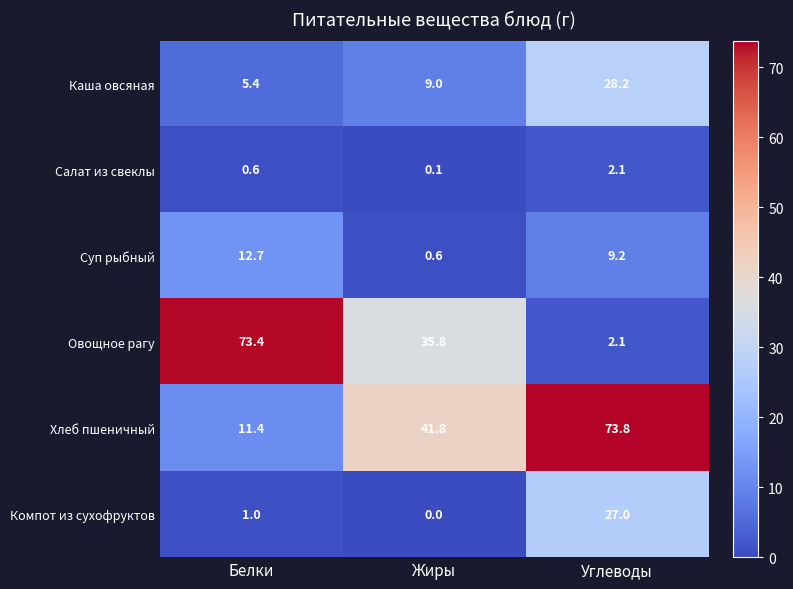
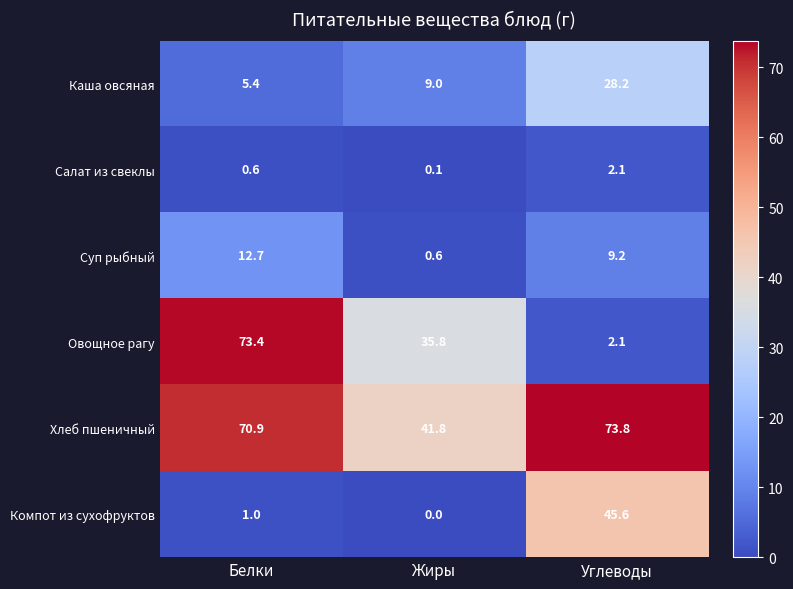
  {
    "Каша овсяная": {
      "Белки": 5.4,
      "Жиры": 9.0,
      "Углеводы": 28.2
    },
    "Салат из свеклы": {
      "Белки": 0.6,
      "Жиры": 0.1,
      "Углеводы": 2.1
    },
    "Суп рыбный": {
      "Белки": 12.7,
      "Жиры": 0.6,
      "Углеводы": 9.2
    },
    "Овощное рагу": {
      "Белки": 73.4,
      "Углеводы": 2.1
    },
    "Хлеб пшеничный": {
-     "Белки": 11.4,
+     "Белки": 70.9,
      "Жиры": 41.8,
      "Углеводы": 73.8
    },
    "Компот из сухофруктов": {
      "Белки": 1.0,
      "Жиры": 0.0,
-     "Углеводы": 27.0
+     "Углеводы": 45.6
    }
  }
